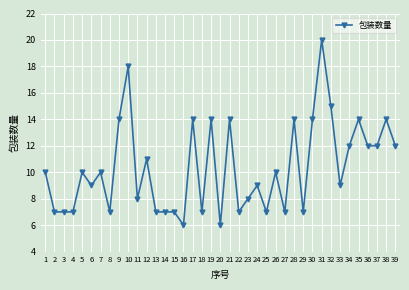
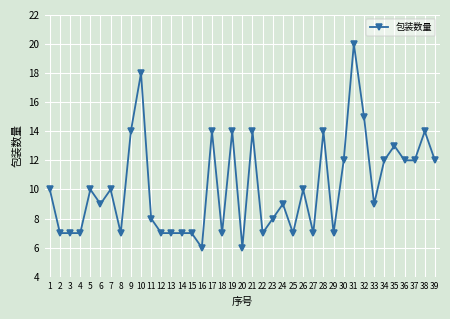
  {
    "1": 10,
    "2": 7,
    "3": 7,
    "4": 7,
    "5": 10,
    "6": 9,
    "7": 10,
    "8": 7,
    "9": 14,
    "10": 18,
    "11": 8,
-   "12": 11,
+   "12": 7,
    "13": 7,
    "14": 7,
    "15": 7,
    "16": 6,
    "17": 14,
    "18": 7,
    "19": 14,
    "20": 6,
    "21": 14,
    "22": 7,
    "23": 8,
    "24": 9,
    "25": 7,
    "26": 10,
    "27": 7,
    "28": 14,
    "29": 7,
-   "30": 14,
+   "30": 12,
    "31": 20,
    "32": 15,
    "33": 9,
    "34": 12,
-   "35": 14,
+   "35": 13,
    "36": 12,
    "37": 12,
    "38": 14,
    "39": 12
  }
